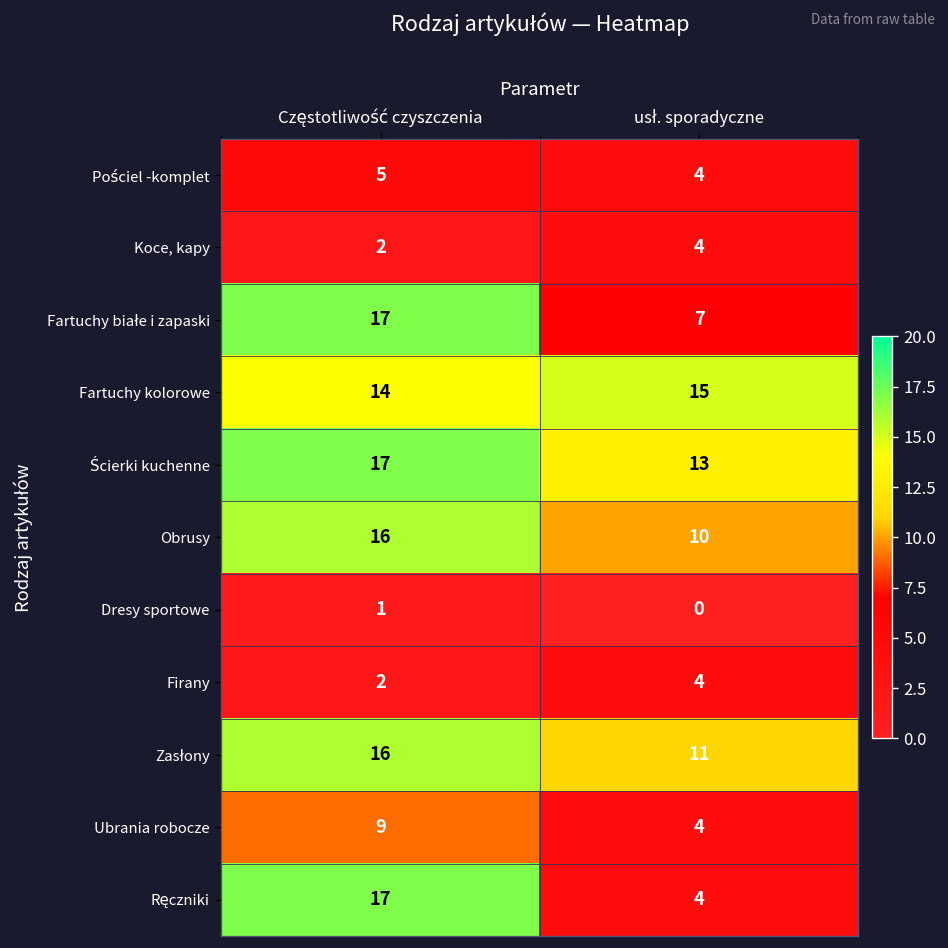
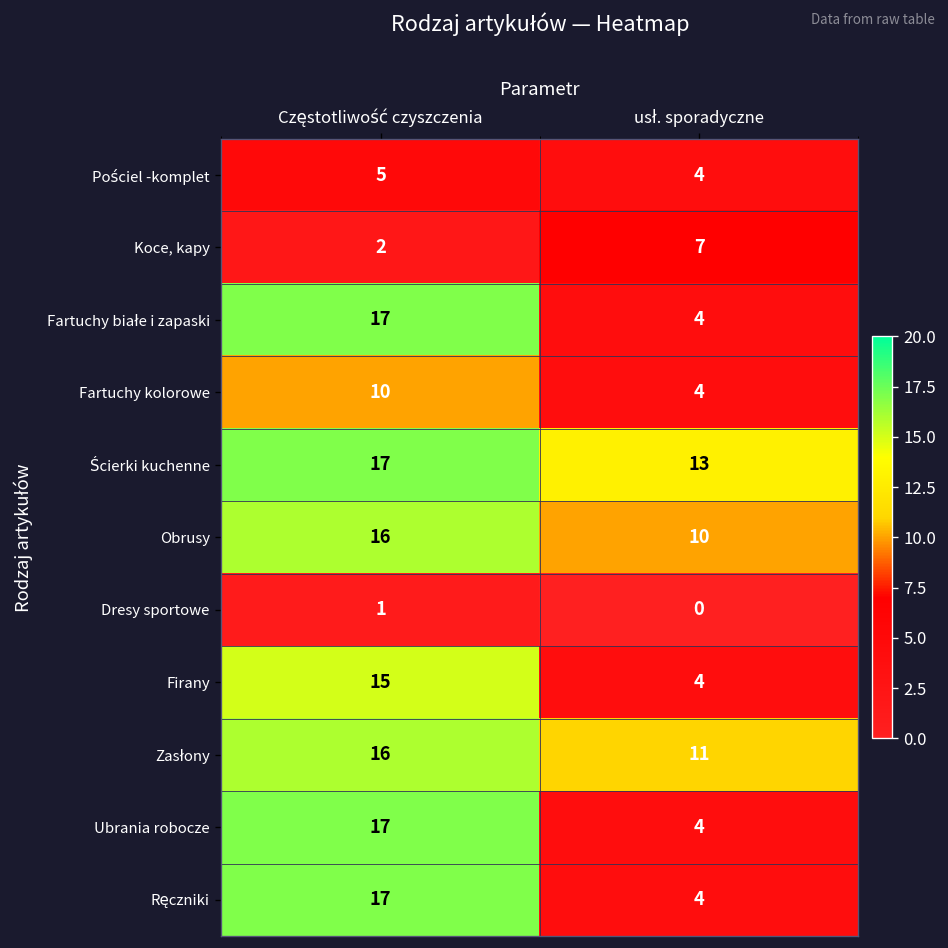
  {
    "Pościel -komplet": {
      "Częstotliwość czyszczenia": 5,
      "usł. sporadyczne": 4
    },
    "Koce, kapy": {
      "Częstotliwość czyszczenia": 2,
-     "usł. sporadyczne": 4
+     "usł. sporadyczne": 7
    },
    "Fartuchy białe i zapaski": {
      "Częstotliwość czyszczenia": 17,
-     "usł. sporadyczne": 7
+     "usł. sporadyczne": 4
    },
    "Fartuchy kolorowe": {
-     "Częstotliwość czyszczenia": 14,
-     "usł. sporadyczne": 15
+     "Częstotliwość czyszczenia": 10,
+     "usł. sporadyczne": 4
    },
    "Ścierki kuchenne": {
      "Częstotliwość czyszczenia": 17,
      "usł. sporadyczne": 13
    },
    "Obrusy": {
      "Częstotliwość czyszczenia": 16,
      "usł. sporadyczne": 10
    },
    "Dresy sportowe": {
      "Częstotliwość czyszczenia": 1,
      "usł. sporadyczne": 0
    },
    "Firany": {
-     "Częstotliwość czyszczenia": 2,
+     "Częstotliwość czyszczenia": 15,
      "usł. sporadyczne": 4
    },
    "Zasłony": {
      "Częstotliwość czyszczenia": 16,
      "usł. sporadyczne": 11
    },
    "Ubrania robocze": {
-     "Częstotliwość czyszczenia": 9,
+     "Częstotliwość czyszczenia": 17,
      "usł. sporadyczne": 4
    },
    "Ręczniki": {
      "Częstotliwość czyszczenia": 17,
      "usł. sporadyczne": 4
    }
  }
